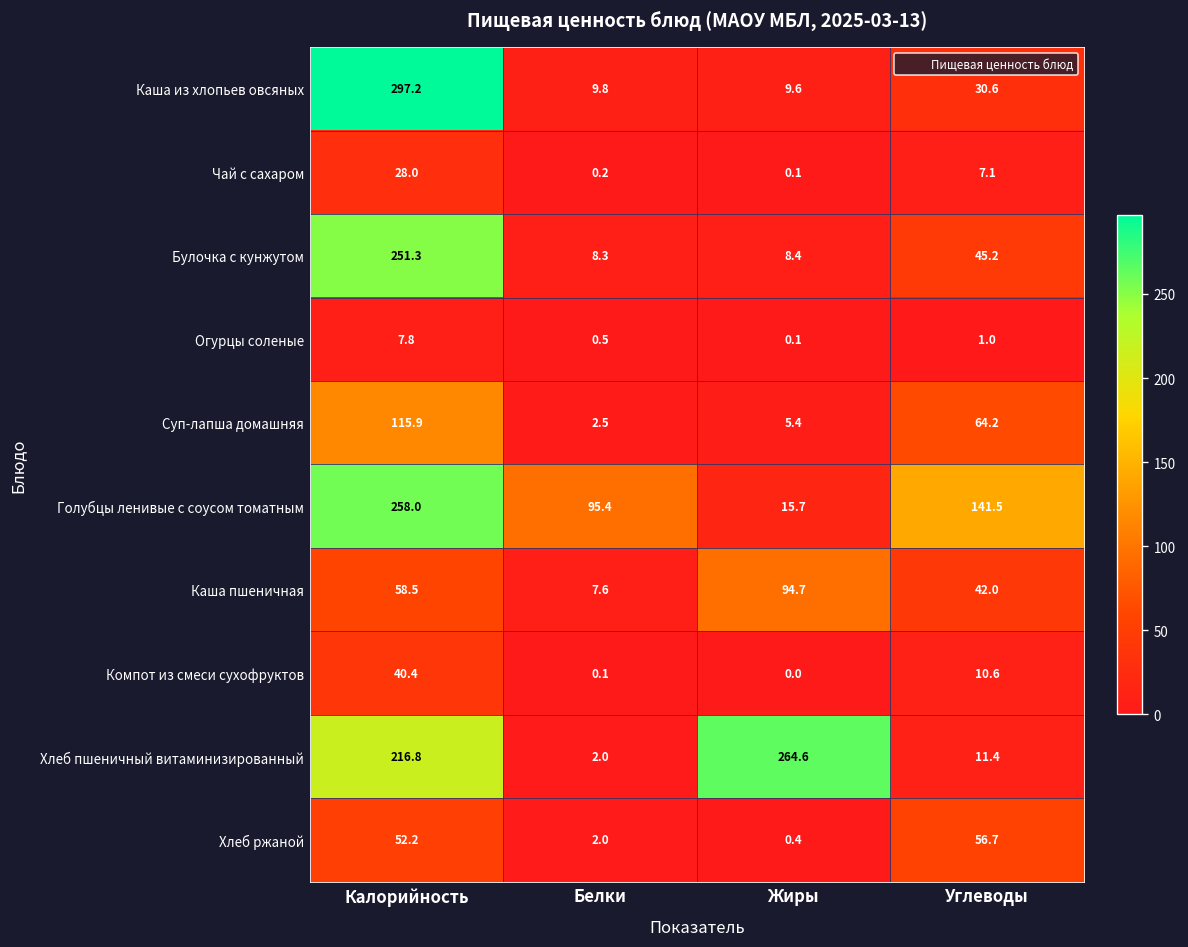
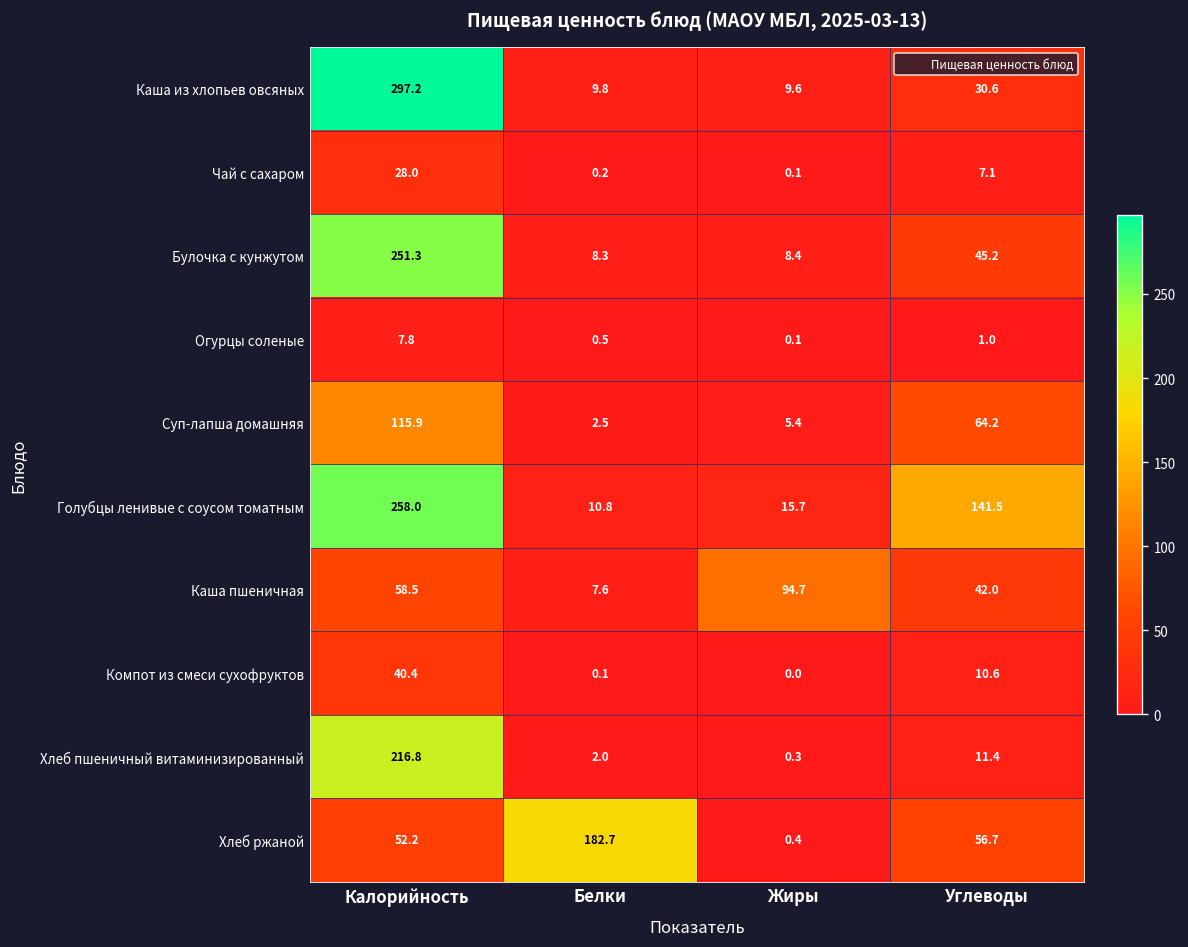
  {
    "Каша из хлопьев овсяных": {
      "Калорийность": 297.2,
      "Белки": 9.8,
      "Жиры": 9.6,
      "Углеводы": 30.6
    },
    "Чай с сахаром": {
      "Калорийность": 28.0,
      "Белки": 0.2,
      "Жиры": 0.1,
      "Углеводы": 7.1
    },
    "Булочка с кунжутом": {
      "Калорийность": 251.3,
      "Белки": 8.3,
      "Жиры": 8.4,
      "Углеводы": 45.2
    },
    "Огурцы соленые": {
      "Калорийность": 7.8,
      "Белки": 0.5,
      "Жиры": 0.1,
      "Углеводы": 1.0
    },
    "Суп-лапша домашняя": {
      "Калорийность": 115.9,
      "Белки": 2.5,
      "Жиры": 5.4,
      "Углеводы": 64.2
    },
    "Голубцы ленивые с соусом томатным": {
      "Калорийность": 258.0,
-     "Белки": 95.4,
+     "Белки": 10.8,
      "Жиры": 15.7,
      "Углеводы": 141.5
    },
    "Каша пшеничная": {
      "Калорийность": 58.5,
      "Белки": 7.6,
      "Жиры": 94.7,
      "Углеводы": 42.0
    },
    "Компот из смеси сухофруктов": {
      "Калорийность": 40.4,
      "Белки": 0.1,
      "Жиры": 0.0,
      "Углеводы": 10.6
    },
    "Хлеб пшеничный витаминизированный": {
      "Калорийность": 216.8,
      "Белки": 2.0,
-     "Жиры": 264.6,
+     "Жиры": 0.3,
      "Углеводы": 11.4
    },
    "Хлеб ржаной": {
      "Калорийность": 52.2,
-     "Белки": 2.0,
+     "Белки": 182.7,
      "Жиры": 0.4,
      "Углеводы": 56.7
    }
  }
